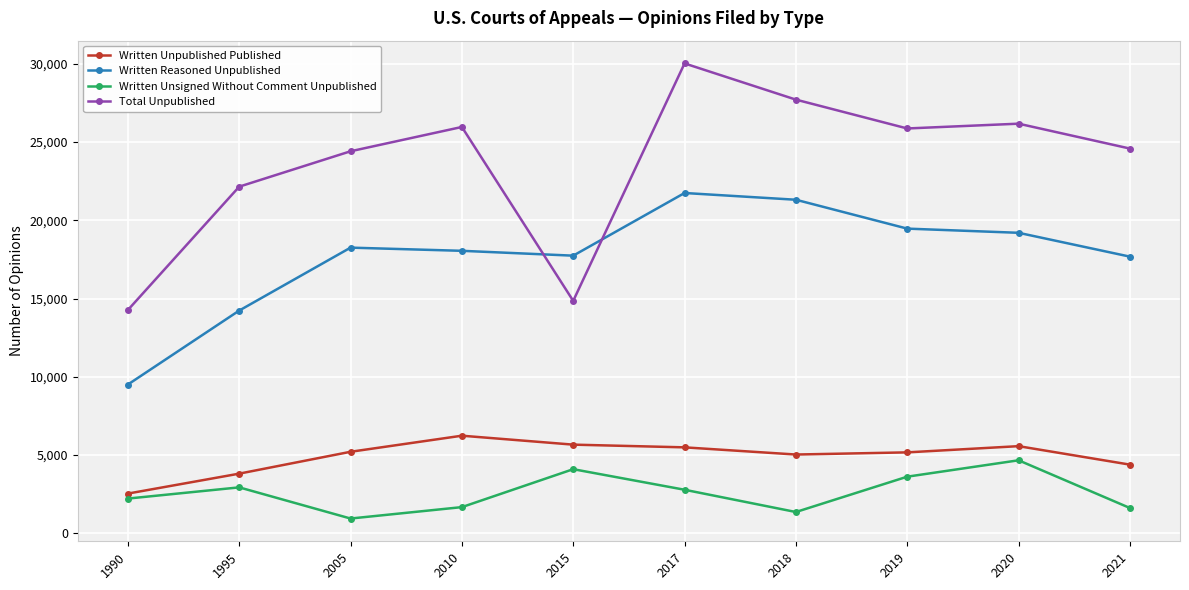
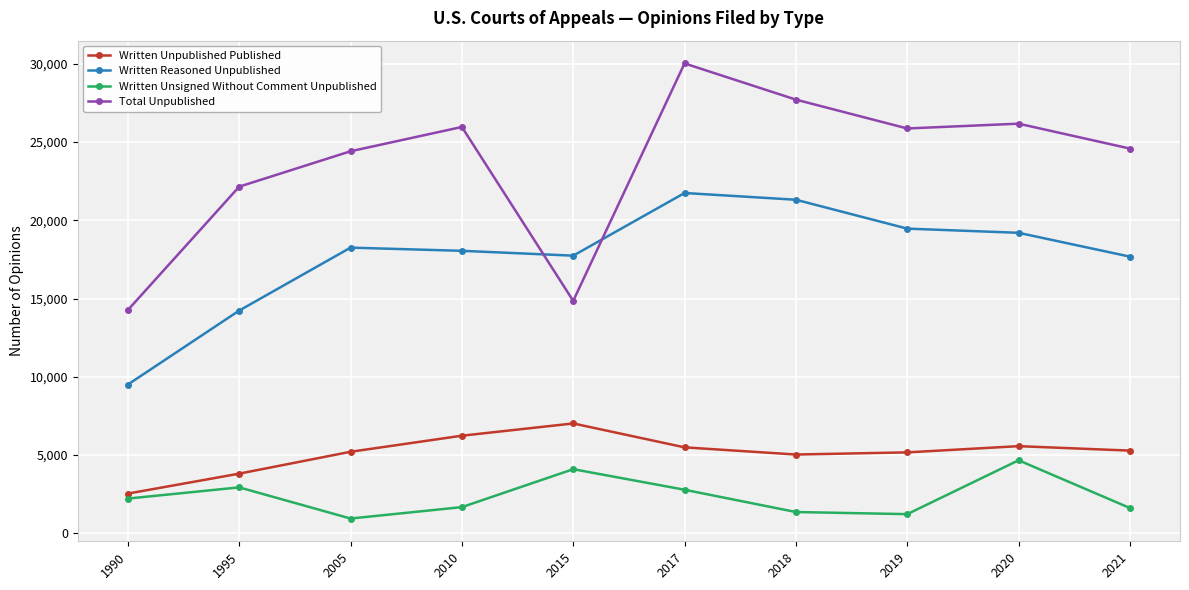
  {
    "Written Unpublished Published": {
      "1990": "2,500",
      "1995": "3,800",
      "2005": "5,200",
      "2010": "6,200",
-     "2015": "5,700",
+     "2015": "7,000",
      "2017": "5,500",
      "2018": "5,000",
      "2019": "5,200",
      "2020": "5,600",
-     "2021": "4,400"
+     "2021": "5,300"
    },
    "Written Reasoned Unpublished": {
      "1990": "9,500",
      "1995": "14,200",
      "2005": "18,300",
      "2010": "18,100",
      "2015": "17,700",
      "2017": "21,700",
      "2018": "21,300",
      "2019": "19,500",
      "2020": "19,200",
      "2021": "17,700"
    },
    "Written Unsigned Without Comment Unpublished": {
      "1990": "2,200",
      "1995": "2,900",
      "2005": "900",
      "2010": "1,700",
      "2015": "4,100",
      "2017": "2,800",
      "2018": "1,400",
-     "2019": "3,600",
+     "2019": "1,200",
      "2020": "4,700",
      "2021": "1,600"
    },
    "Total Unpublished": {
      "1990": "14,300",
      "1995": "22,200",
      "2005": "24,400",
      "2010": "26,000",
      "2015": "14,900",
      "2017": "30,000",
      "2018": "27,700",
      "2019": "25,900",
      "2020": "26,200",
      "2021": "24,600"
    }
  }
